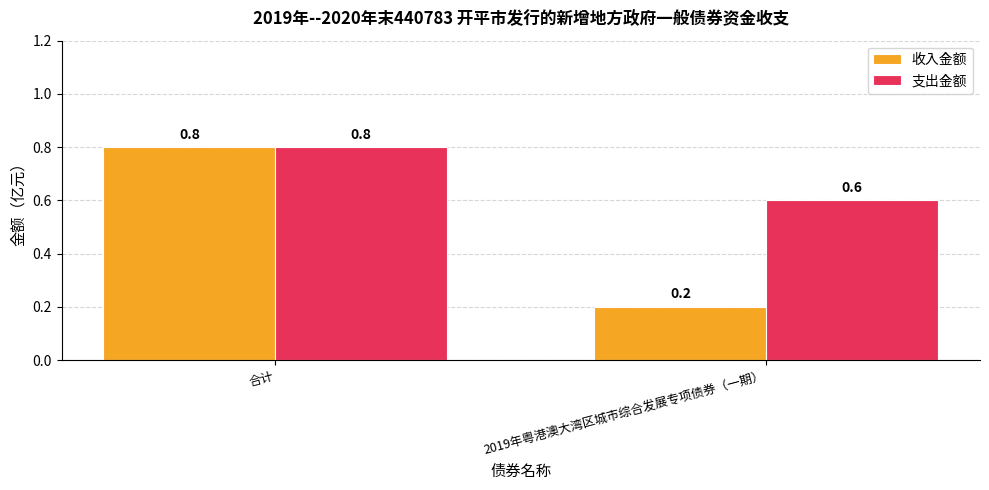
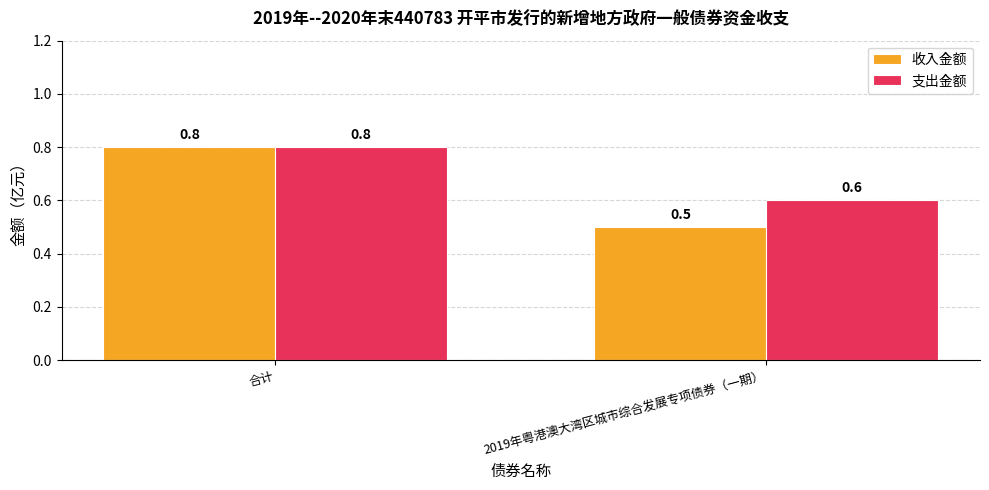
  {
    "收入金额": {
      "合计": 0.8,
-     "2019年粤港澳大湾区城市综合发展专项债券（一期）": 0.2
+     "2019年粤港澳大湾区城市综合发展专项债券（一期）": 0.5
    },
    "支出金额": {
      "合计": 0.8,
      "2019年粤港澳大湾区城市综合发展专项债券（一期）": 0.6
    }
  }
